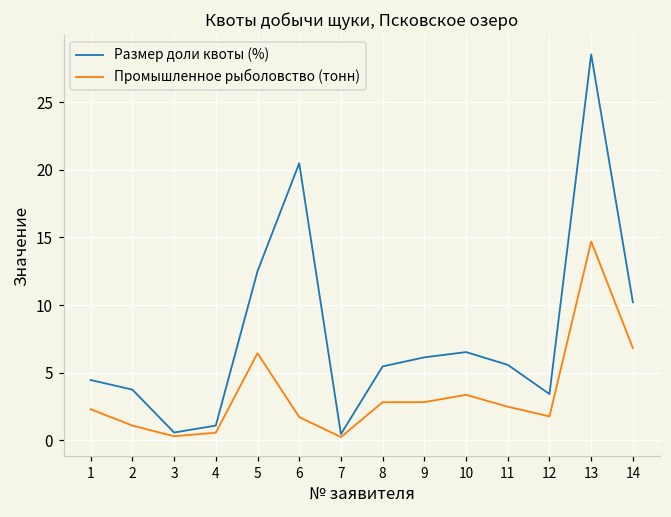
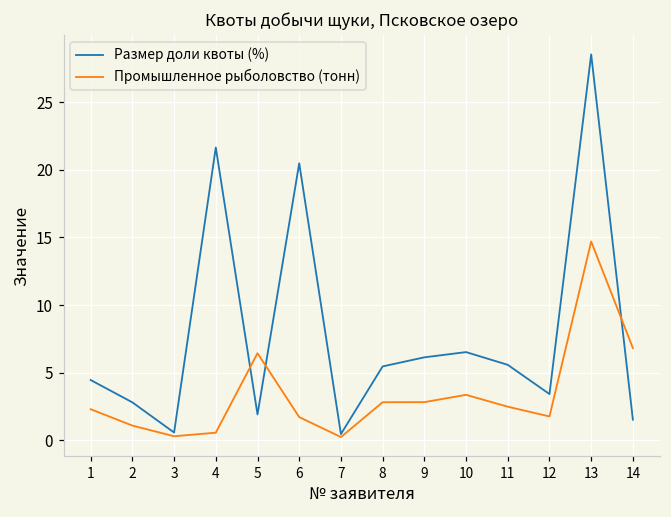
  {
    "Размер доли квоты (%)": {
      "1": 4.5,
-     "2": 3.7,
+     "2": 2.8,
      "3": 0.6,
-     "4": 1.1,
-     "5": 12.5,
+     "4": 21.7,
+     "5": 1.9,
      "6": 20.5,
      "7": 0.5,
      "8": 5.5,
      "9": 6.1,
      "10": 6.5,
      "11": 5.6,
      "12": 3.4,
      "13": 28.5,
-     "14": 10.2
+     "14": 1.5
    },
    "Промышленное рыболовство (тонн)": {
      "1": 2.3,
      "2": 1.1,
      "3": 0.3,
      "4": 0.6,
      "5": 6.4,
      "6": 1.7,
      "7": 0.2,
      "8": 2.8,
      "9": 2.8,
      "10": 3.4,
      "11": 2.5,
      "12": 1.8,
      "13": 14.7,
      "14": 6.8
    }
  }
